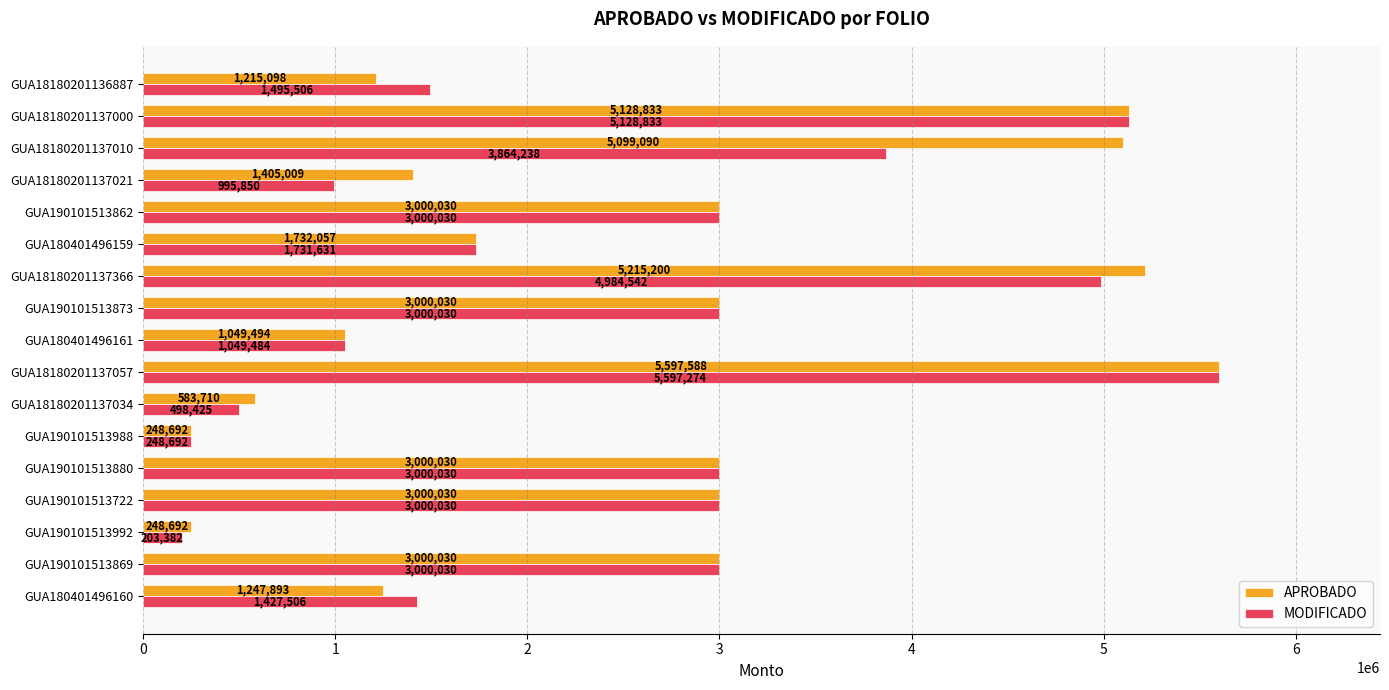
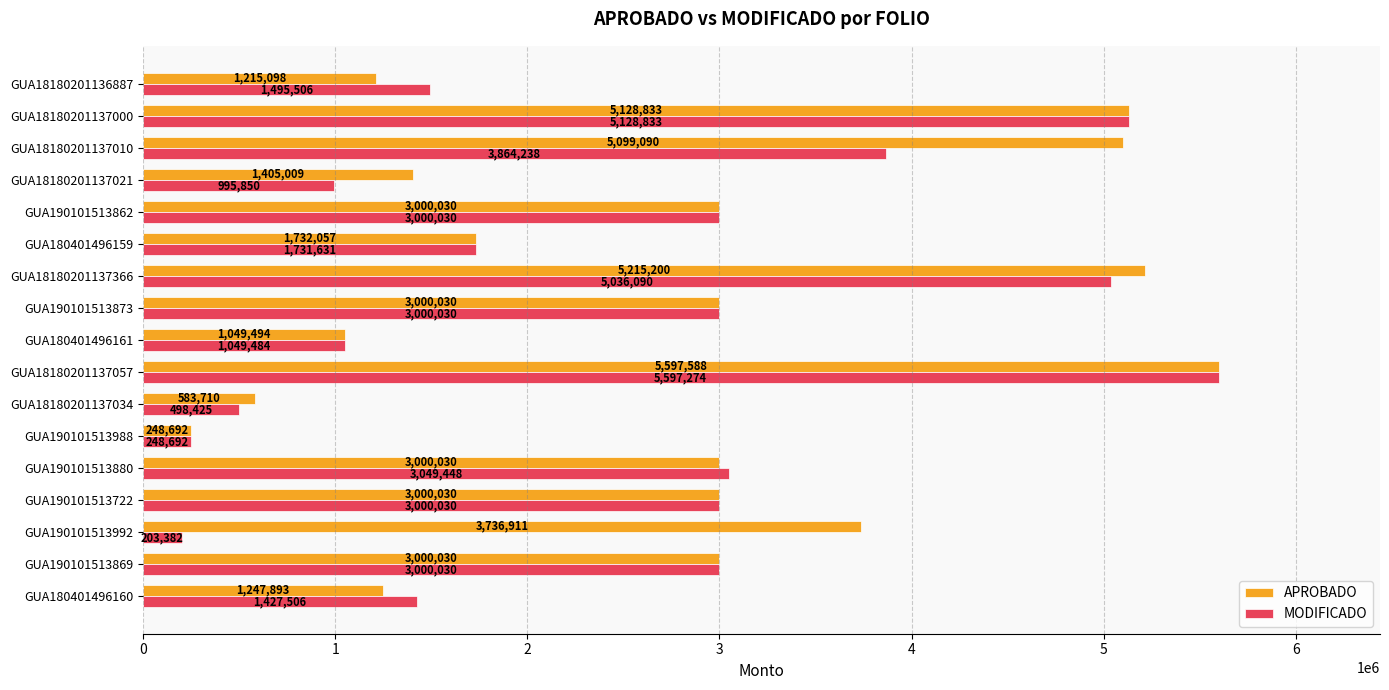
  {
    "APROBADO": {
      "GUA18180201136887": "1,215,098",
      "GUA18180201137000": "5,128,833",
      "GUA18180201137010": "5,099,090",
      "GUA18180201137021": "1,405,009",
      "GUA190101513862": "3,000,030",
      "GUA180401496159": "1,732,057",
      "GUA18180201137366": "5,215,200",
      "GUA190101513873": "3,000,030",
      "GUA180401496161": "1,049,494",
      "GUA18180201137057": "5,597,588",
      "GUA18180201137034": "583,710",
      "GUA190101513988": "248,692",
      "GUA190101513880": "3,000,030",
      "GUA190101513722": "3,000,030",
-     "GUA190101513992": "248,692",
+     "GUA190101513992": "3,736,911",
      "GUA190101513869": "3,000,030",
      "GUA180401496160": "1,247,893"
    },
    "MODIFICADO": {
      "GUA18180201136887": "1,495,506",
      "GUA18180201137000": "5,128,833",
      "GUA18180201137010": "3,864,238",
      "GUA18180201137021": "995,850",
      "GUA190101513862": "3,000,030",
      "GUA180401496159": "1,731,631",
-     "GUA18180201137366": "4,984,542",
+     "GUA18180201137366": "5,036,090",
      "GUA190101513873": "3,000,030",
      "GUA180401496161": "1,049,484",
      "GUA18180201137057": "5,597,274",
      "GUA18180201137034": "498,425",
      "GUA190101513988": "248,692",
-     "GUA190101513880": "3,000,030",
+     "GUA190101513880": "3,049,448",
      "GUA190101513722": "3,000,030",
      "GUA190101513992": "203,382",
      "GUA190101513869": "3,000,030",
      "GUA180401496160": "1,427,506"
    }
  }
